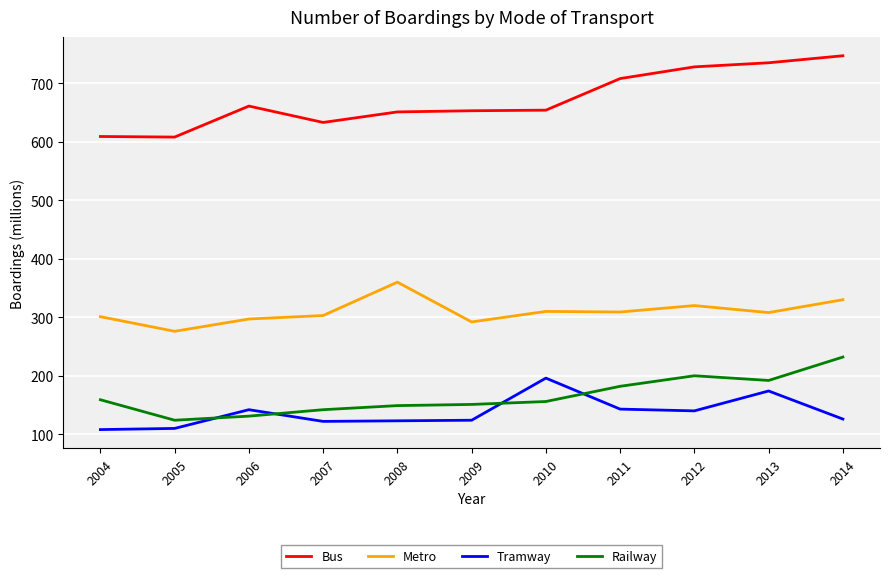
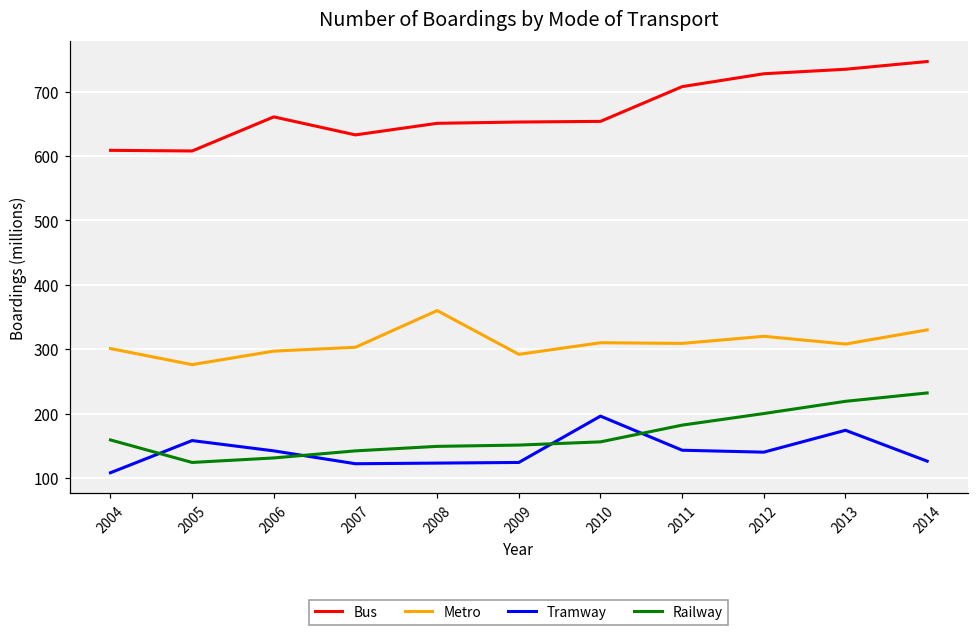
  {
    "Bus": {
      "2004": 610,
      "2005": 610,
      "2006": 660,
      "2007": 630,
      "2008": 650,
      "2009": 650,
      "2010": 650,
      "2011": 710,
      "2012": 730,
      "2013": 740,
      "2014": 750
    },
    "Metro": {
      "2004": 300,
      "2005": 280,
      "2006": 300,
      "2007": 300,
      "2008": 360,
      "2009": 290,
      "2010": 310,
      "2011": 310,
      "2012": 320,
      "2013": 310,
      "2014": 330
    },
    "Tramway": {
      "2004": 110,
-     "2005": 110,
+     "2005": 160,
      "2006": 140,
      "2007": 120,
      "2008": 120,
      "2009": 120,
      "2010": 200,
      "2011": 140,
      "2012": 140,
      "2013": 170,
      "2014": 130
    },
    "Railway": {
      "2004": 160,
      "2005": 120,
      "2006": 130,
      "2007": 140,
      "2008": 150,
      "2009": 150,
      "2010": 160,
      "2011": 180,
      "2012": 200,
-     "2013": 190,
+     "2013": 220,
      "2014": 230
    }
  }
